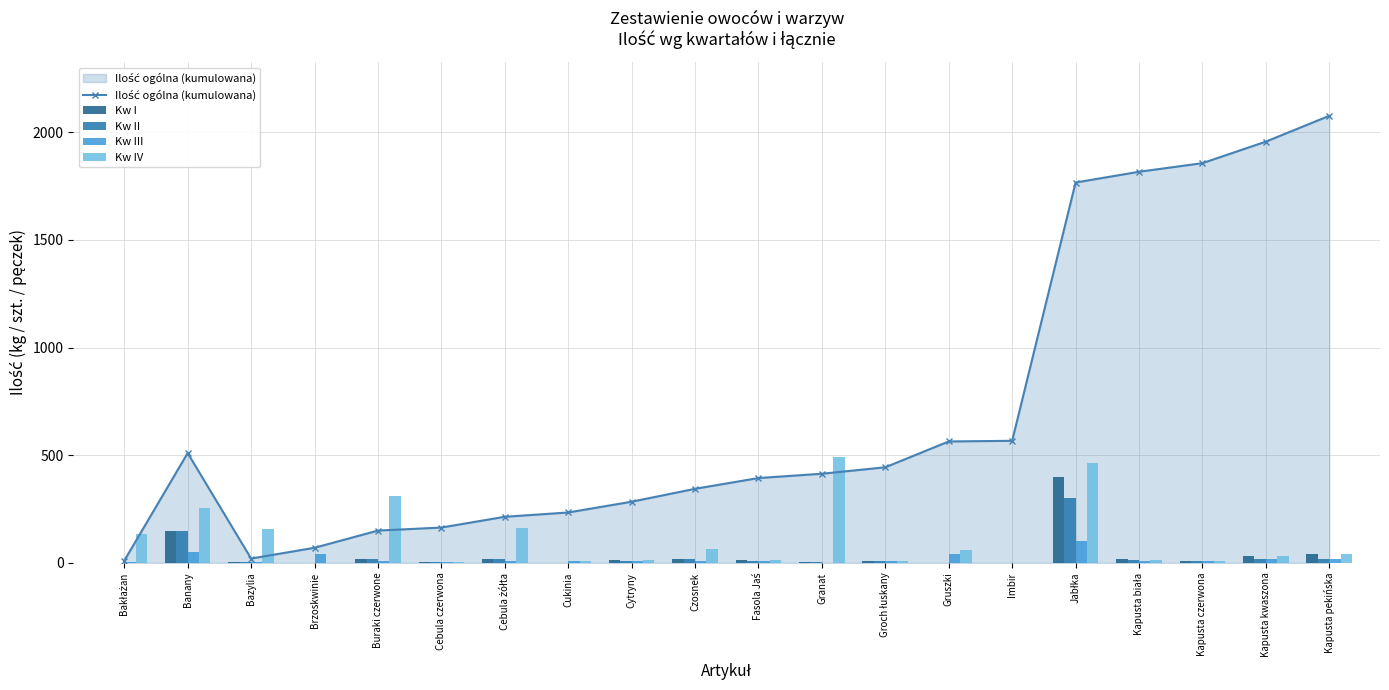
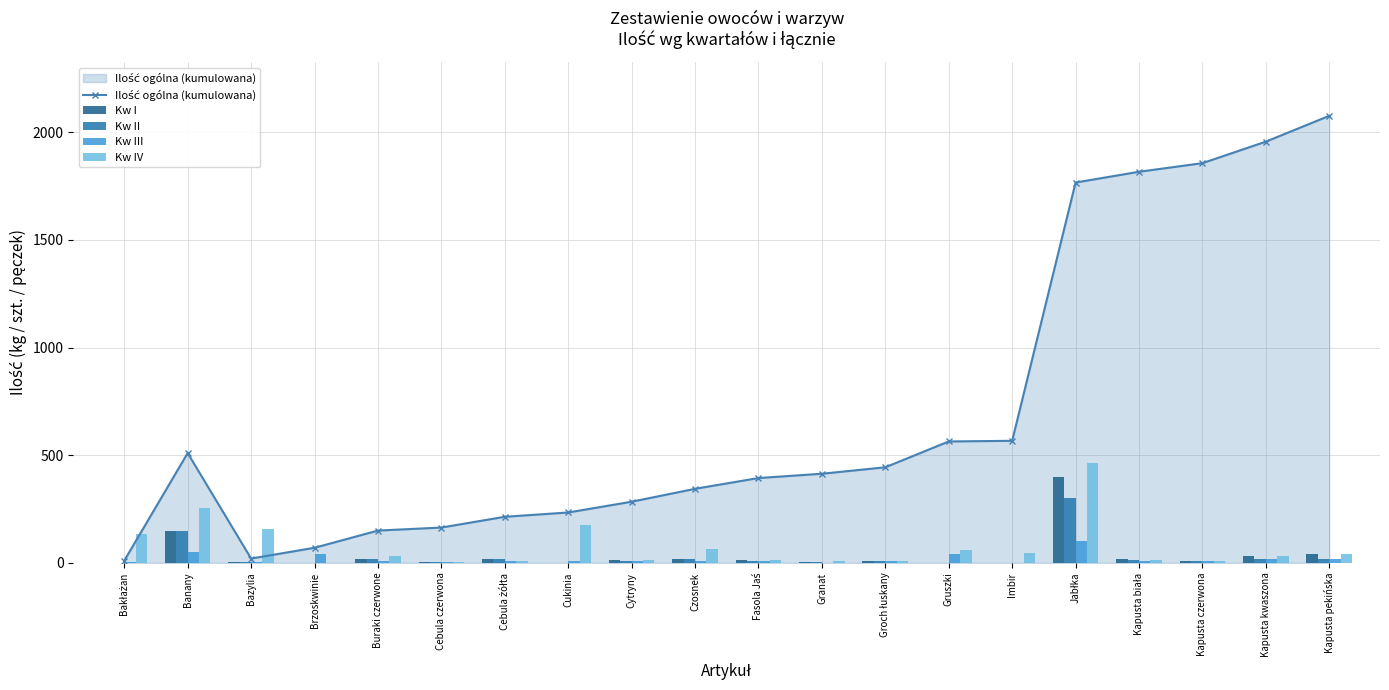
  {
    "Kw IV": {
      "Bakłażan": 130,
      "Banany": 250,
      "Bazylia": 160,
      "Brzoskwinie": 0,
-     "Buraki czerwone": 310,
-     "Cebula żółta": 160,
-     "Cukinia": 10,
+     "Buraki czerwone": 30,
+     "Cebula żółta": 10,
+     "Cukinia": 180,
      "Cytryny": 20,
      "Czosnek": 70,
      "Fasola Jaś": 20,
-     "Granat": 490,
+     "Granat": 10,
      "Gruszki": 60,
-     "Imbir": 0,
+     "Imbir": 50,
      "Jabłka": 460,
      "Kapusta biała": 20,
      "Kapusta kwaszona": 30,
      "Kapusta pekińska": 40
    }
  }
